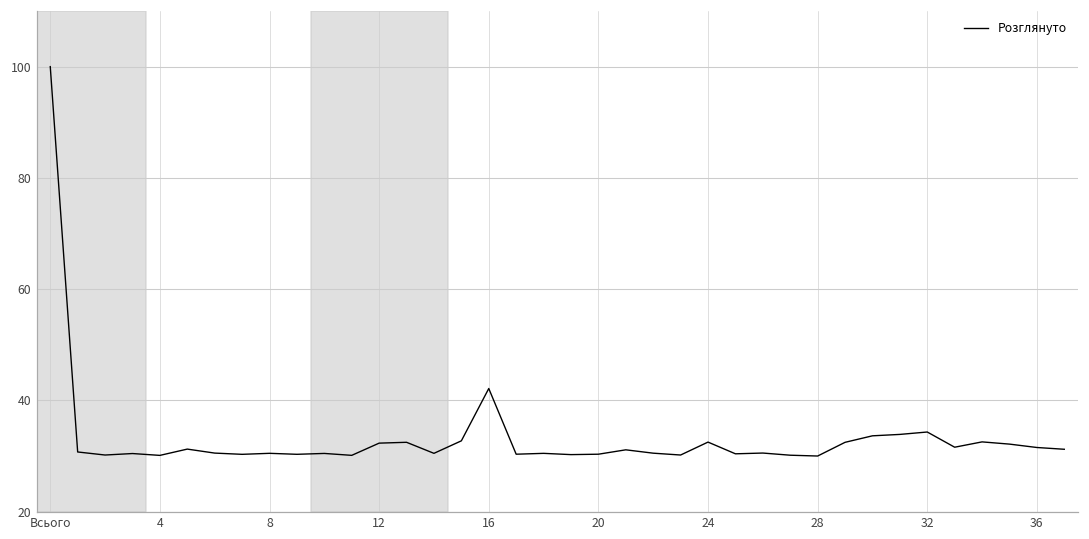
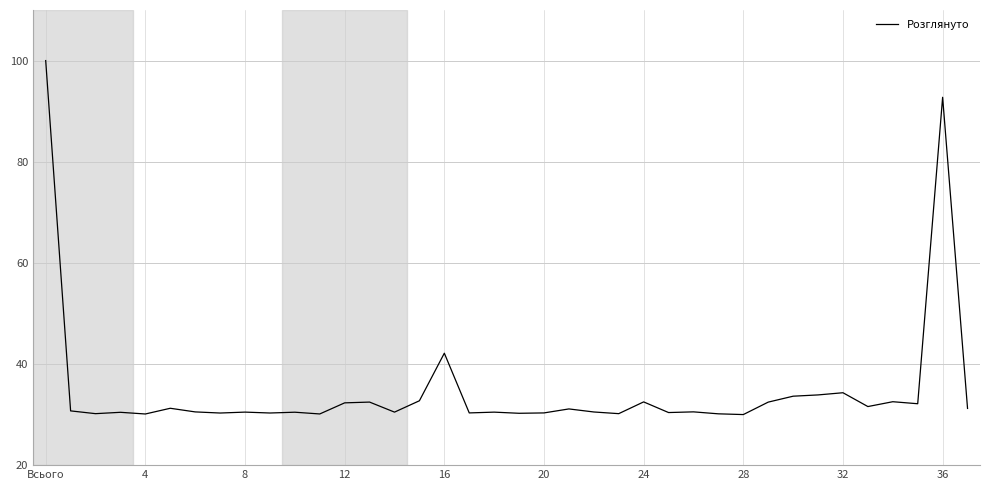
  {
    "Всього": 100,
    "4": 30,
    "8": 30,
    "12": 32,
    "16": 42,
    "20": 30,
    "24": 33,
    "28": 30,
    "32": 34,
-   "36": 32
+   "36": 93
  }
